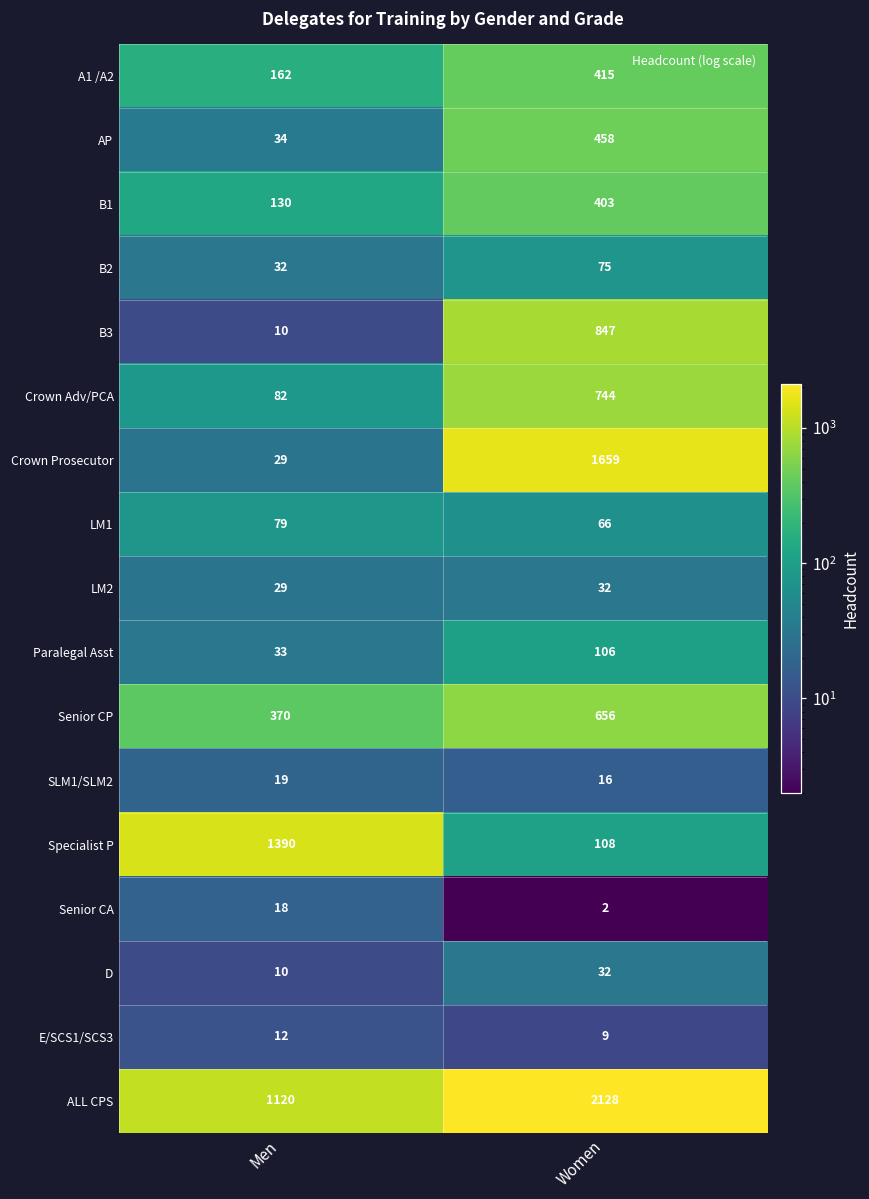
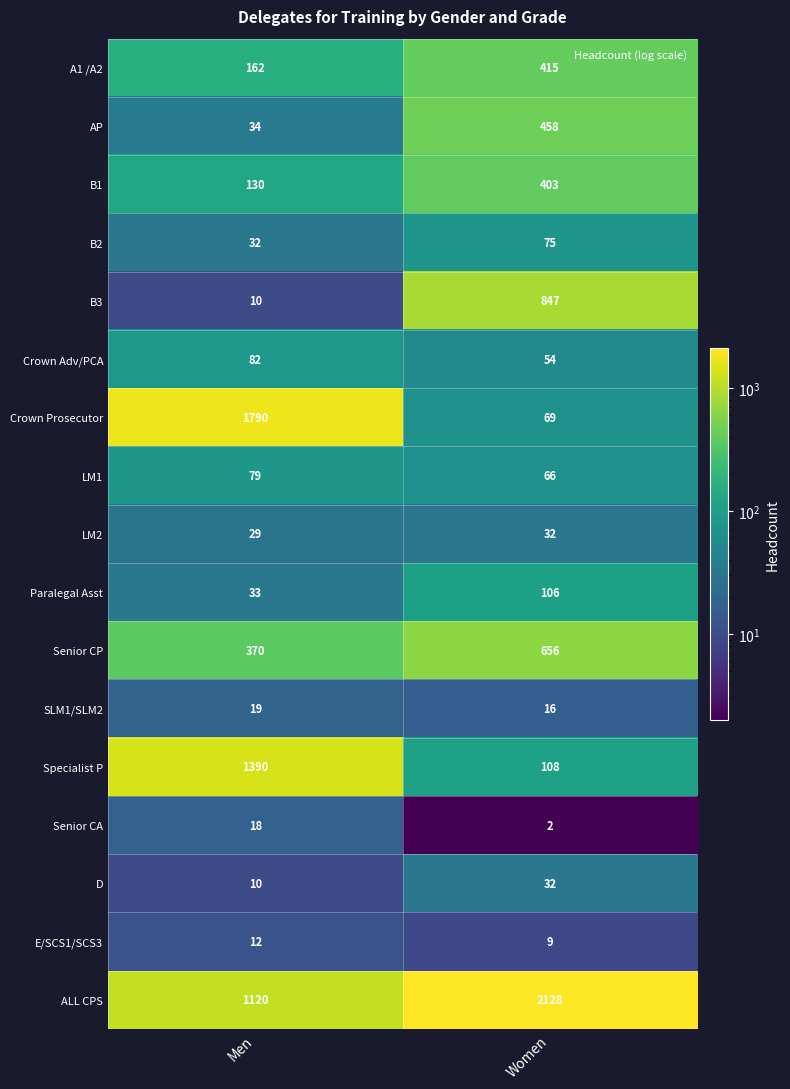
  {
    "A1 /A2": {
      "Men": 162
    },
    "AP": {
      "Men": 34,
      "Women": 458
    },
    "B1": {
      "Men": 130,
      "Women": 403
    },
    "B2": {
      "Men": 32,
      "Women": 75
    },
    "B3": {
      "Men": 10,
      "Women": 847
    },
    "Crown Adv/PCA": {
      "Men": 82,
-     "Women": 744
+     "Women": 54
    },
    "Crown Prosecutor": {
-     "Men": 29,
-     "Women": 1659
+     "Men": 1790,
+     "Women": 69
    },
    "LM1": {
      "Men": 79,
      "Women": 66
    },
    "LM2": {
      "Men": 29,
      "Women": 32
    },
    "Paralegal Asst": {
      "Men": 33,
      "Women": 106
    },
    "Senior CP": {
      "Men": 370,
      "Women": 656
    },
    "SLM1/SLM2": {
      "Men": 19,
      "Women": 16
    },
    "Specialist P": {
      "Men": 1390,
      "Women": 108
    },
    "Senior CA": {
      "Men": 18,
      "Women": 2
    },
    "D": {
      "Men": 10,
      "Women": 32
    },
    "E/SCS1/SCS3": {
      "Men": 12,
      "Women": 9
    },
    "ALL CPS": {
      "Men": 1120,
      "Women": 2128
    }
  }
